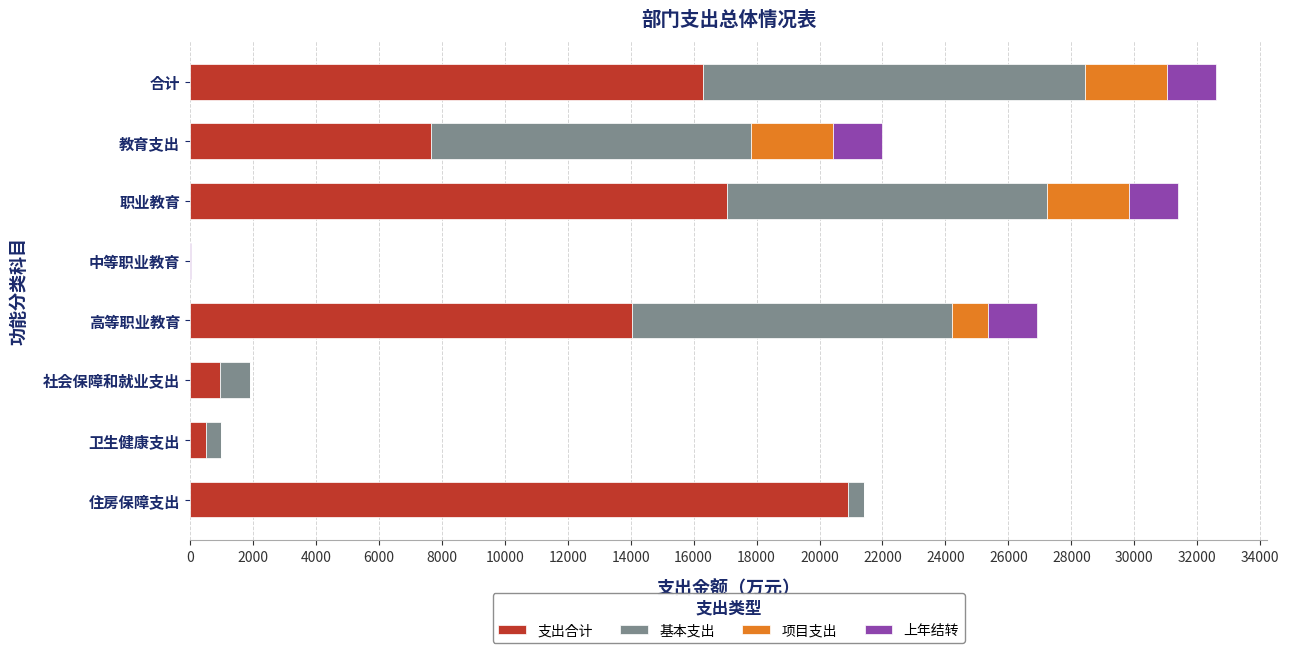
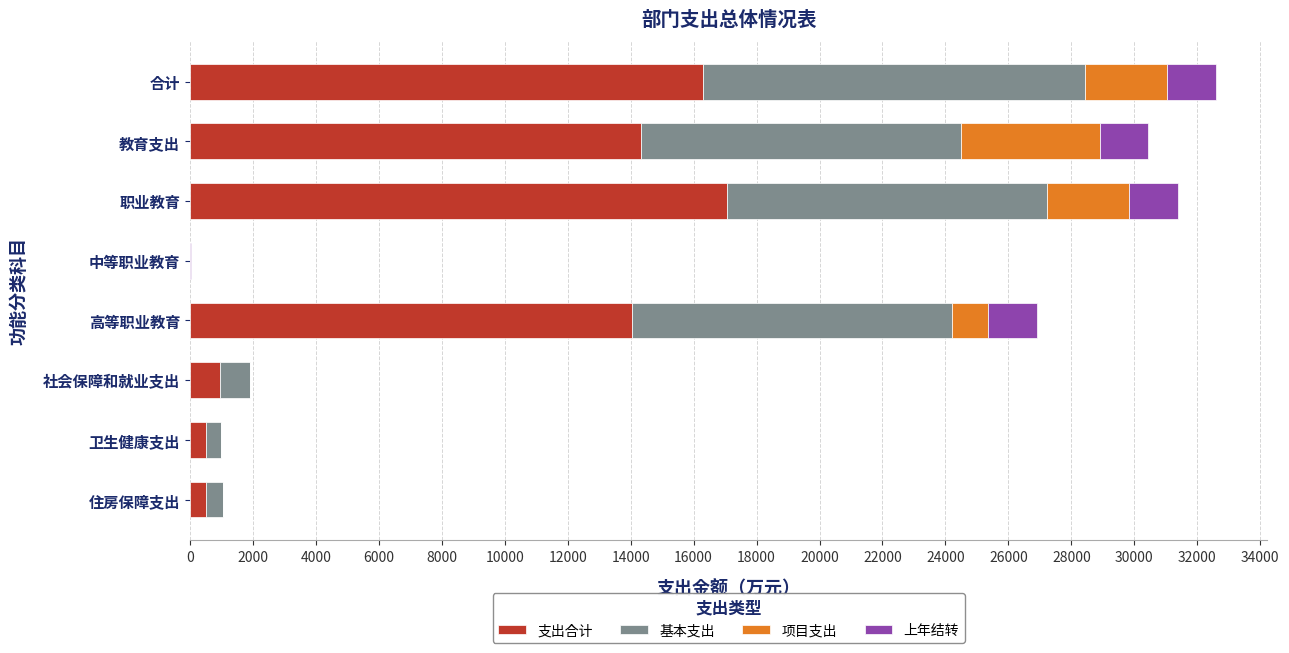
  {
    "支出合计": {
      "合计": 16300,
-     "教育支出": 7600,
+     "教育支出": 14300,
      "职业教育": 17100,
      "高等职业教育": 14000,
      "社会保障和就业支出": 900,
      "卫生健康支出": 500,
-     "住房保障支出": 20900
+     "住房保障支出": 500
    },
    "基本支出": {
      "合计": 12100,
      "教育支出": 10200,
      "职业教育": 10200,
      "中等职业教育": 0,
      "高等职业教育": 10200,
      "社会保障和就业支出": 900,
      "卫生健康支出": 500,
      "住房保障支出": 500
    },
    "项目支出": {
      "合计": 2600,
-     "教育支出": 2600,
+     "教育支出": 4400,
      "职业教育": 2600,
      "中等职业教育": 0,
      "高等职业教育": 1200,
      "社会保障和就业支出": 0,
      "卫生健康支出": 0,
      "住房保障支出": 0
    },
    "上年结转": {
      "合计": 1500,
      "教育支出": 1500,
      "职业教育": 1500,
      "高等职业教育": 1500,
      "社会保障和就业支出": 0,
      "卫生健康支出": 0,
      "住房保障支出": 0
    }
  }
